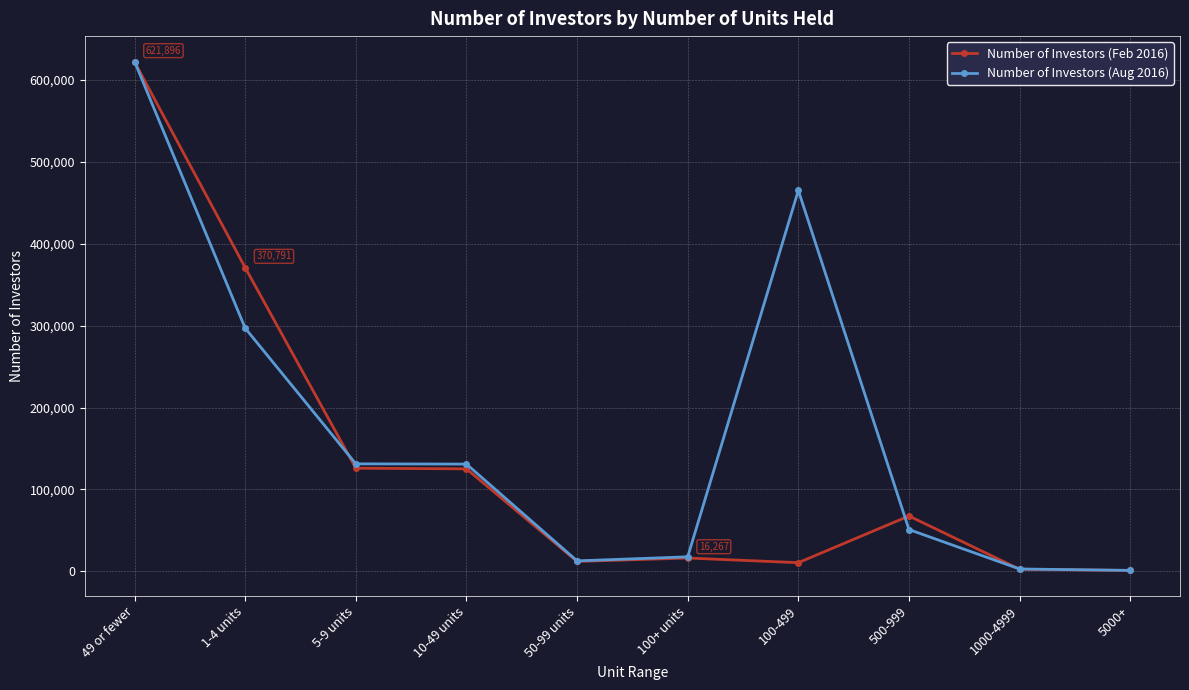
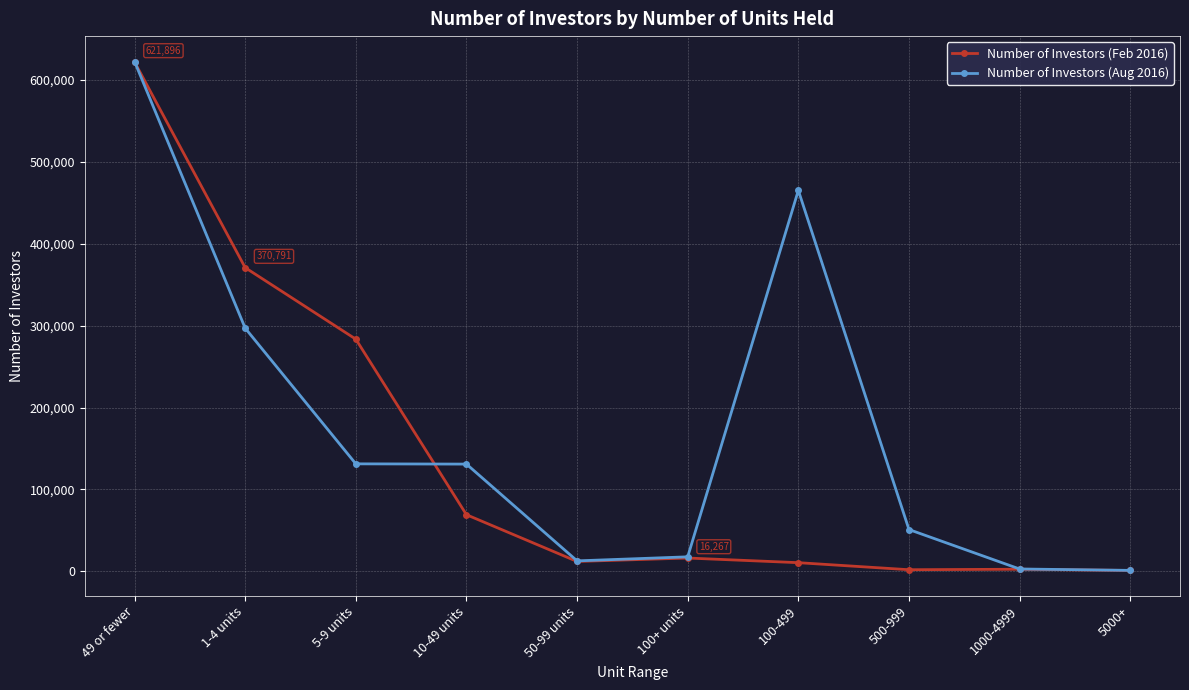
  {
    "Number of Investors (Feb 2016)": {
-     "5-9 units": "130,000",
-     "10-49 units": "130,000",
+     "5-9 units": "280,000",
+     "10-49 units": "70,000",
      "100-499": "10,000",
-     "500-999": "70,000"
+     "500-999": "0"
    },
    "Number of Investors (Aug 2016)": {
      "1-4 units": "300,000",
      "5-9 units": "130,000",
      "10-49 units": "130,000",
      "100-499": "470,000",
      "500-999": "50,000"
    }
  }
